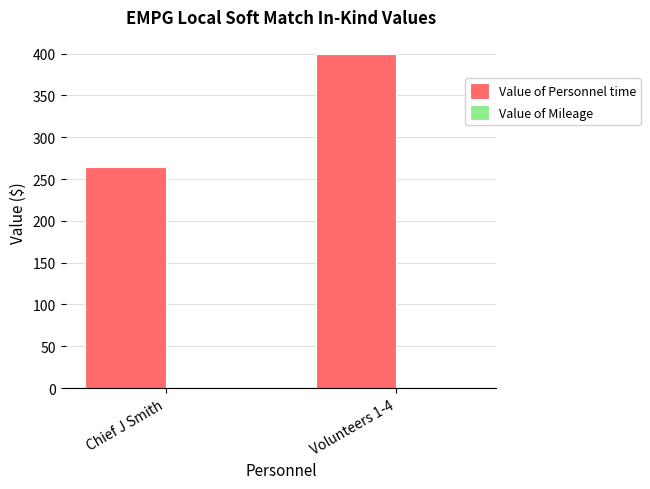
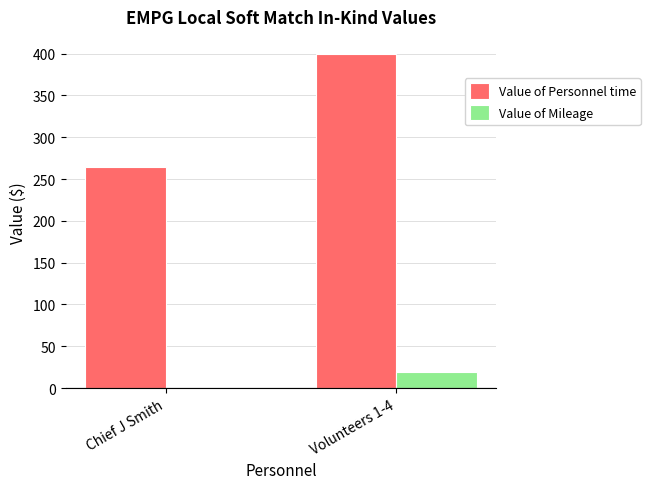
  {
    "Value of Personnel time": {
      "Chief J Smith": 260,
      "Volunteers 1-4": 400
    },
    "Value of Mileage": {
      "Chief J Smith": 0,
-     "Volunteers 1-4": 0
+     "Volunteers 1-4": 20
    }
  }
